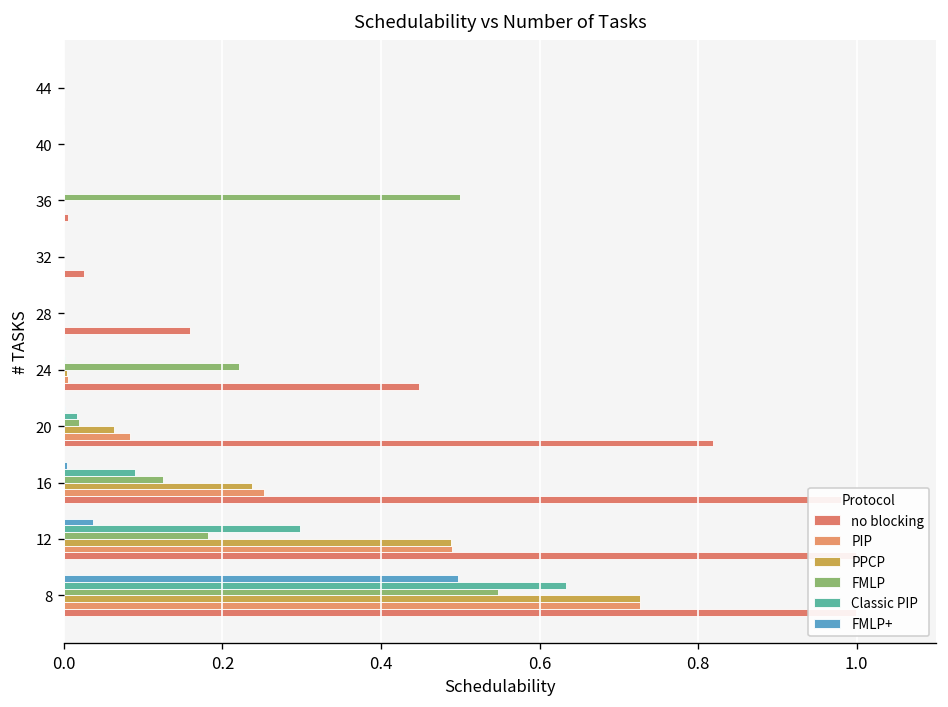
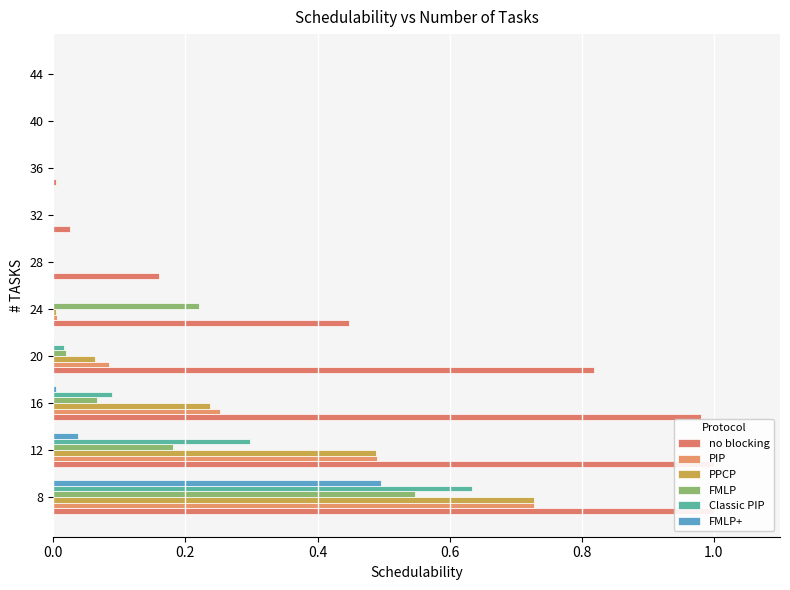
  {
    "FMLP": {
      "44": 0.00,
      "40": 0.00,
-     "36": 0.5,
+     "36": 0.0,
      "32": 0.00,
      "28": 0.00,
      "24": 0.22,
      "20": 0.02,
-     "16": 0.13,
+     "16": 0.07,
      "12": 0.18,
      "8": 0.55
    }
  }
